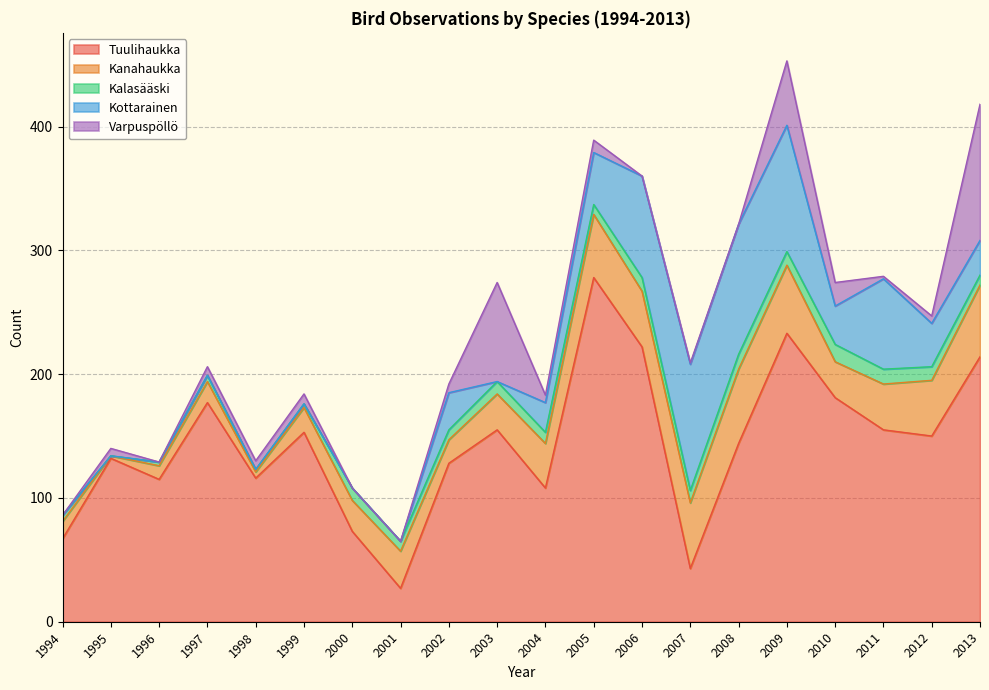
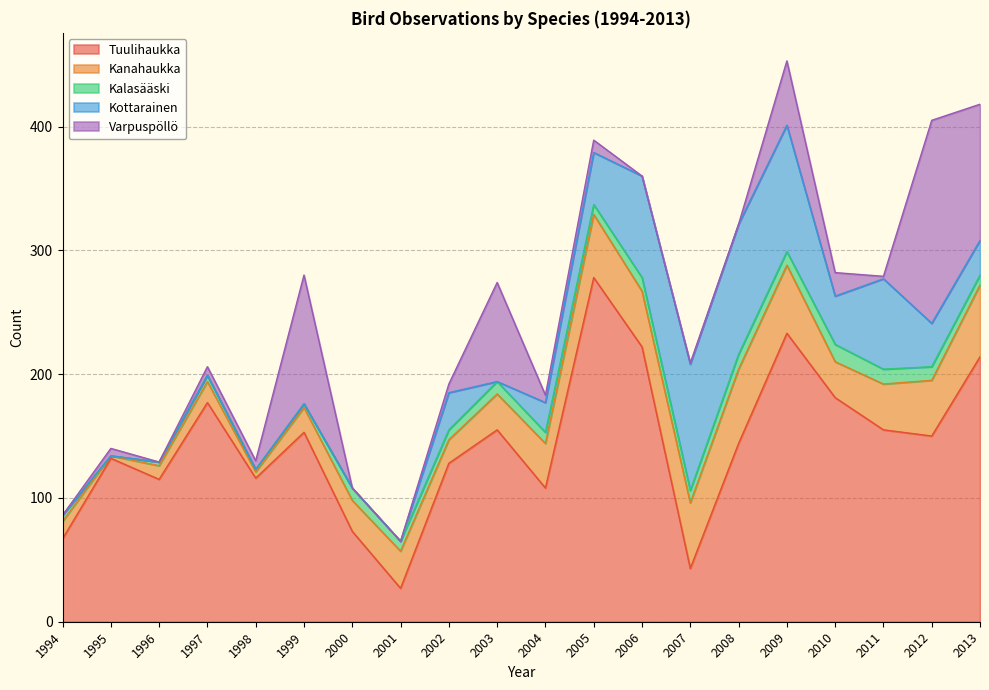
  {
    "Kalasääski": {
      "2002": 8,
      "2004": 9,
      "2005": 8,
      "2006": 11,
      "2007": 10,
      "2008": 12,
      "2009": 11,
      "2010": 14,
      "2011": 12,
      "2012": 11,
      "2013": 8
    },
    "Kottarainen": {
      "2002": 30,
      "2004": 24,
      "2005": 42,
      "2009": 102,
-     "2010": 31,
+     "2010": 39,
      "2012": 35,
      "2013": 28
    },
    "Varpuspöllö": {
      "1995": 6,
      "1997": 7,
      "1998": 7,
-     "1999": 8,
+     "1999": 104,
      "2002": 7,
      "2003": 80,
      "2004": 6,
      "2005": 10,
      "2009": 52,
      "2010": 19,
-     "2012": 6,
+     "2012": 164,
      "2013": 110
    }
  }
